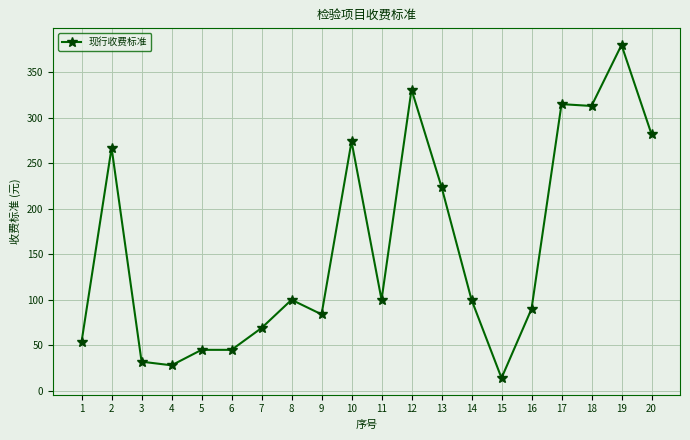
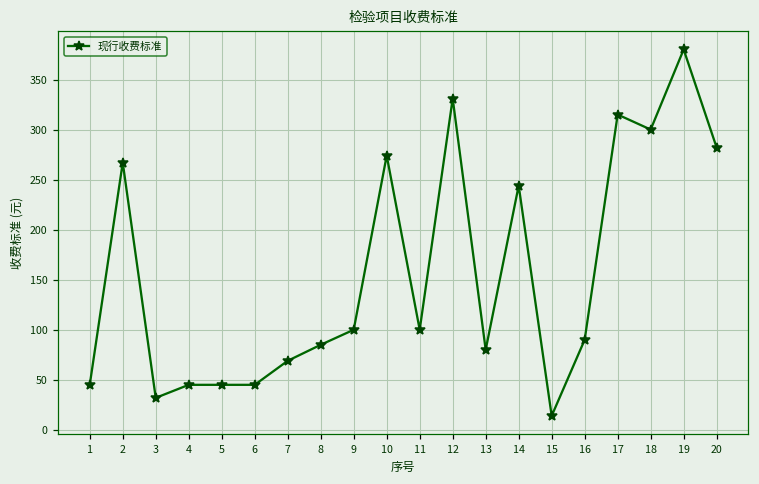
  {
-   "1": 54,
+   "1": 45,
    "2": 270,
    "3": 30,
-   "4": 30,
+   "4": 50,
    "5": 50,
    "6": 50,
    "7": 70,
-   "8": 100,
-   "9": 80,
+   "8": 90,
+   "9": 100,
    "10": 270,
    "11": 100,
    "12": 330,
-   "13": 220,
-   "14": 100,
+   "13": 80,
+   "14": 240,
    "15": 10,
    "16": 90,
    "17": 320,
-   "18": 310,
+   "18": 300,
    "19": 380,
    "20": 280
  }
